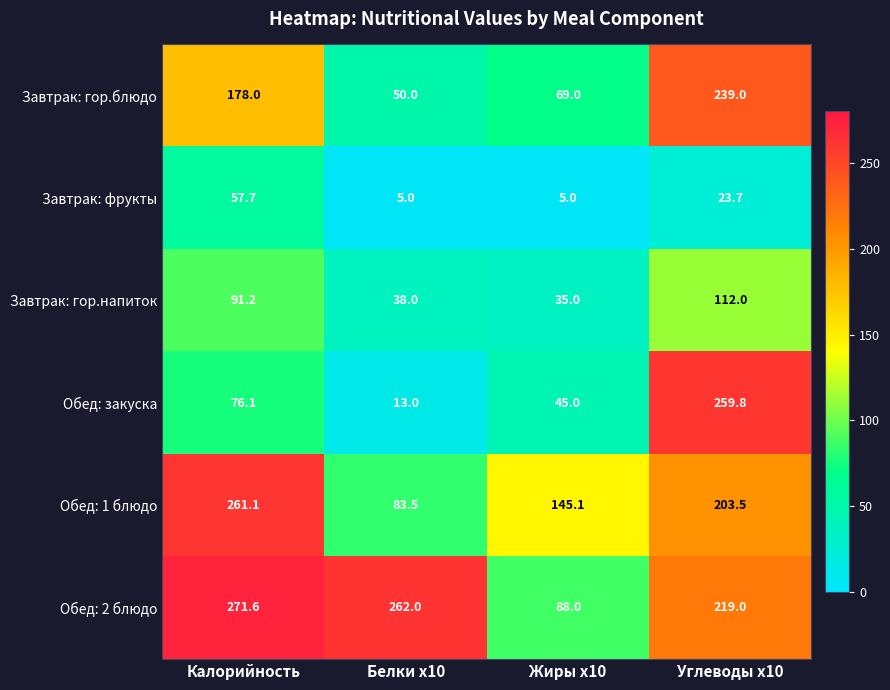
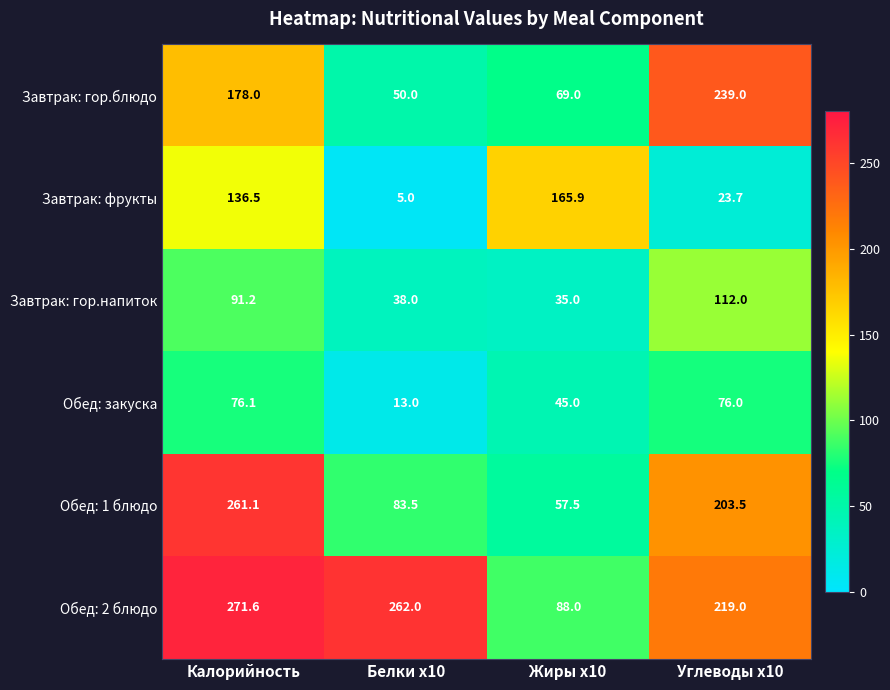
  {
    "Завтрак: гор.блюдо": {
      "Калорийность": 178.0,
      "Белки x10": 50.0,
      "Жиры x10": 69.0,
      "Углеводы x10": 239.0
    },
    "Завтрак: фрукты": {
-     "Калорийность": 57.7,
+     "Калорийность": 136.5,
      "Белки x10": 5.0,
-     "Жиры x10": 5.0,
+     "Жиры x10": 165.9,
      "Углеводы x10": 23.7
    },
    "Завтрак: гор.напиток": {
      "Калорийность": 91.2,
      "Белки x10": 38.0,
      "Жиры x10": 35.0,
      "Углеводы x10": 112.0
    },
    "Обед: закуска": {
      "Калорийность": 76.1,
      "Белки x10": 13.0,
      "Жиры x10": 45.0,
-     "Углеводы x10": 259.8
+     "Углеводы x10": 76.0
    },
    "Обед: 1 блюдо": {
      "Калорийность": 261.1,
      "Белки x10": 83.5,
-     "Жиры x10": 145.1,
+     "Жиры x10": 57.5,
      "Углеводы x10": 203.5
    },
    "Обед: 2 блюдо": {
      "Калорийность": 271.6,
      "Белки x10": 262.0,
      "Жиры x10": 88.0,
      "Углеводы x10": 219.0
    }
  }
